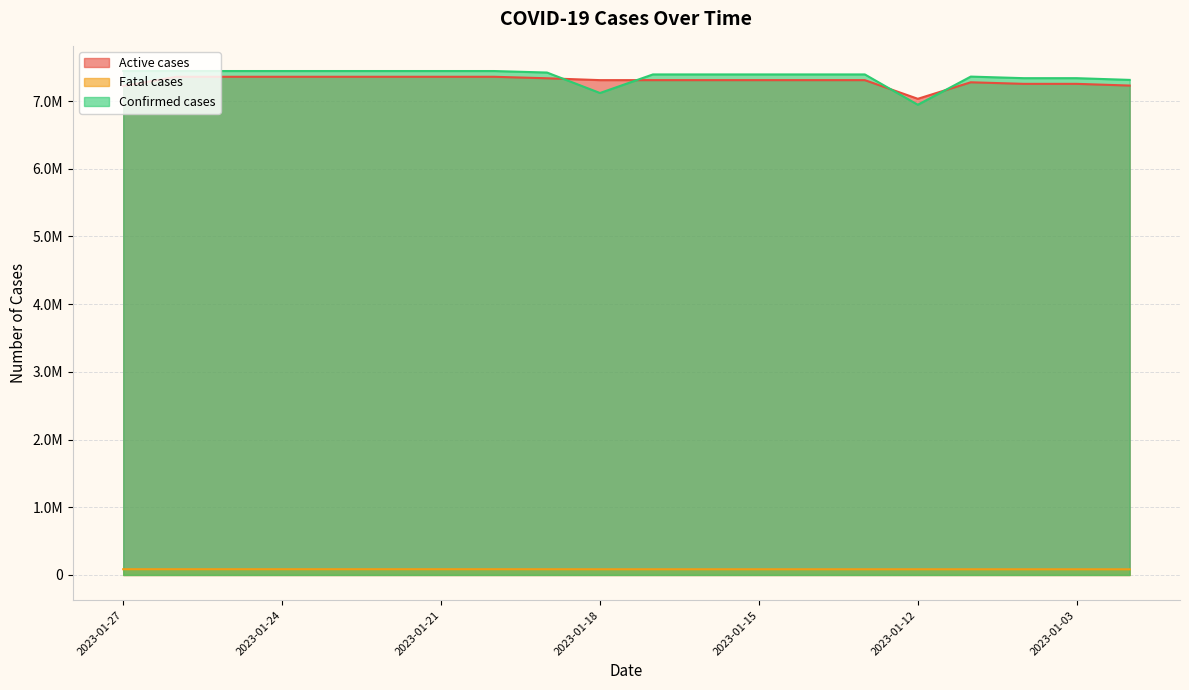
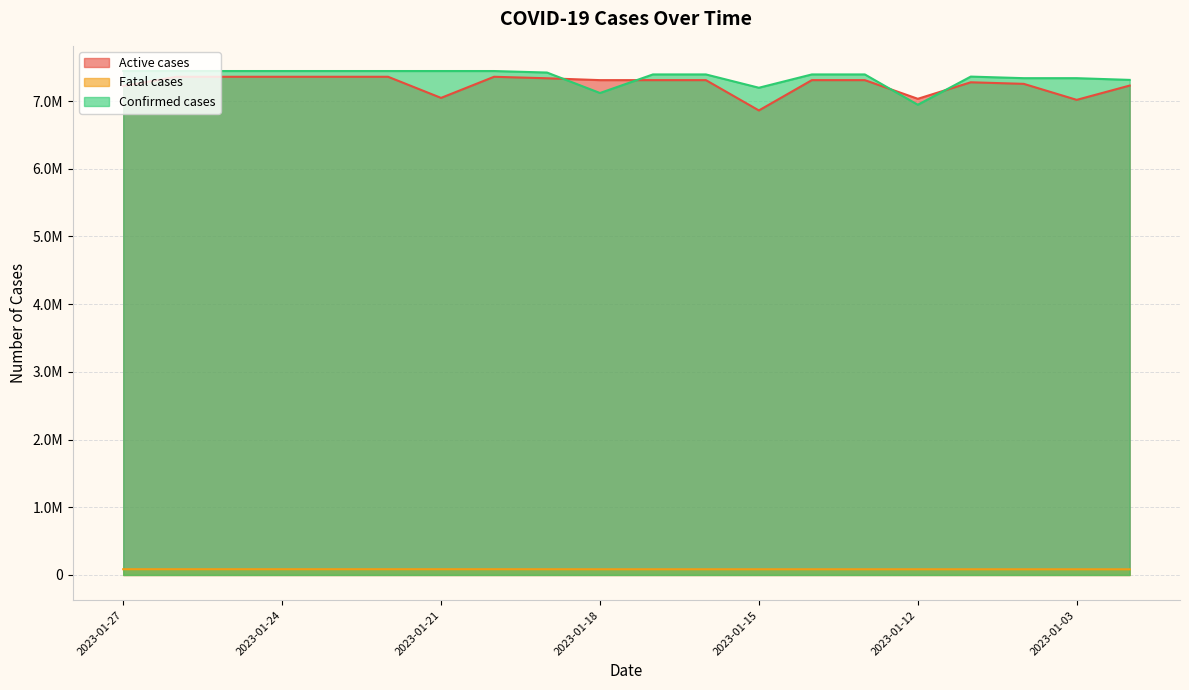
  {
    "Active cases": {
      "2023-01-24": 7400000,
-     "2023-01-21": 7400000,
+     "2023-01-21": 7000000,
      "2023-01-18": 7300000,
-     "2023-01-15": 7300000,
+     "2023-01-15": 6900000,
      "2023-01-12": 7000000,
-     "2023-01-03": 7300000
+     "2023-01-03": 7000000
    },
    "Fatal cases": {
      "2023-01-27": 100000,
      "2023-01-24": 100000,
      "2023-01-21": 100000,
      "2023-01-18": 100000,
      "2023-01-15": 100000,
      "2023-01-12": 100000,
      "2023-01-03": 100000
    },
    "Confirmed cases": {
      "2023-01-24": 7400000,
      "2023-01-21": 7400000,
      "2023-01-18": 7100000,
-     "2023-01-15": 7400000,
+     "2023-01-15": 7200000,
      "2023-01-12": 6900000,
      "2023-01-03": 7300000
    }
  }
